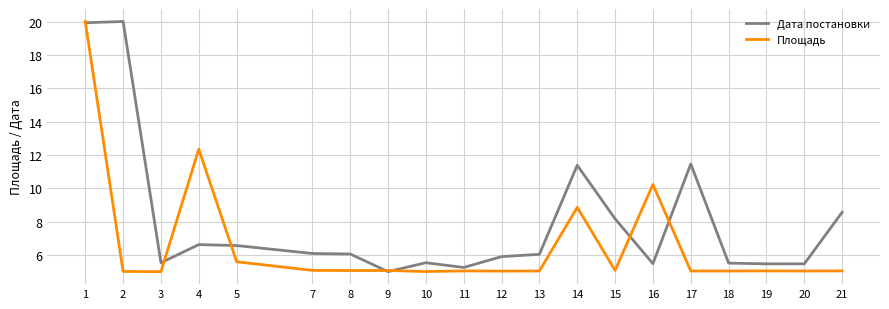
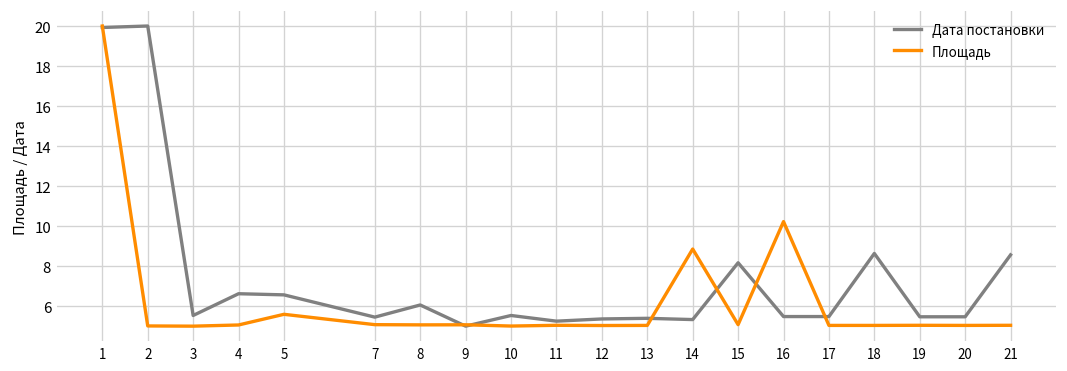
  {
    "Дата постановки": {
      "2": 20.0,
      "3": 5.5,
      "4": 6.6,
      "5": 6.6,
-     "7": 6.1,
+     "7": 5.5,
      "8": 6.1,
      "10": 5.5,
      "11": 5.2,
-     "12": 5.9,
-     "13": 6.0,
-     "14": 11.4,
+     "12": 5.4,
+     "13": 5.4,
+     "14": 5.3,
      "15": 8.2,
      "16": 5.5,
-     "17": 11.5,
-     "18": 5.5,
+     "17": 5.5,
+     "18": 8.6,
      "19": 5.5,
      "20": 5.5,
      "21": 8.6
    },
    "Площадь": {
      "2": 5.0,
      "3": 5.0,
-     "4": 12.3,
+     "4": 5.1,
      "5": 5.6,
      "7": 5.1,
      "8": 5.1,
      "10": 5.0,
      "11": 5.0,
      "12": 5.0,
      "13": 5.0,
      "14": 8.9,
      "15": 5.1,
      "16": 10.2,
      "17": 5.0,
      "18": 5.0,
      "19": 5.0,
      "20": 5.0,
      "21": 5.0
    }
  }
